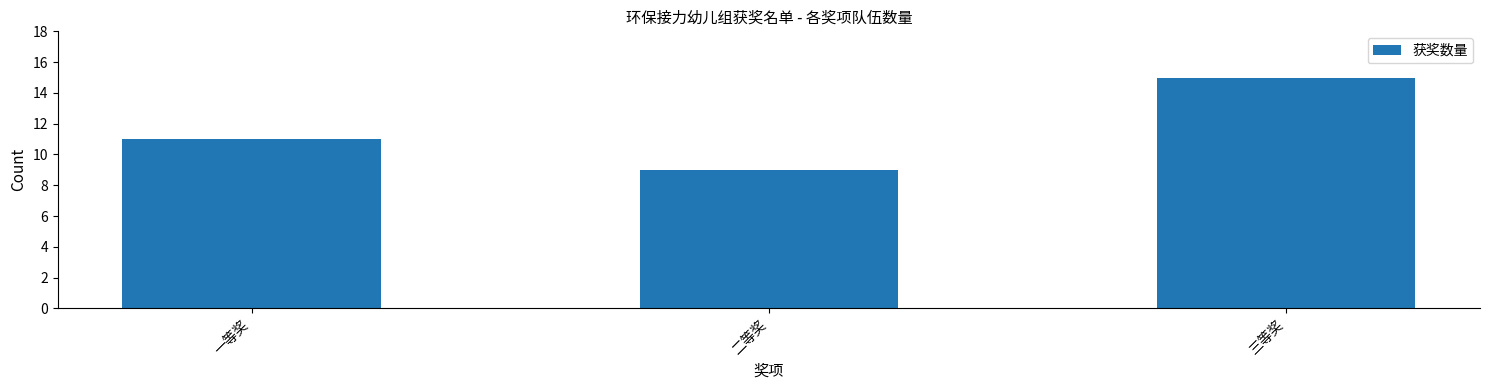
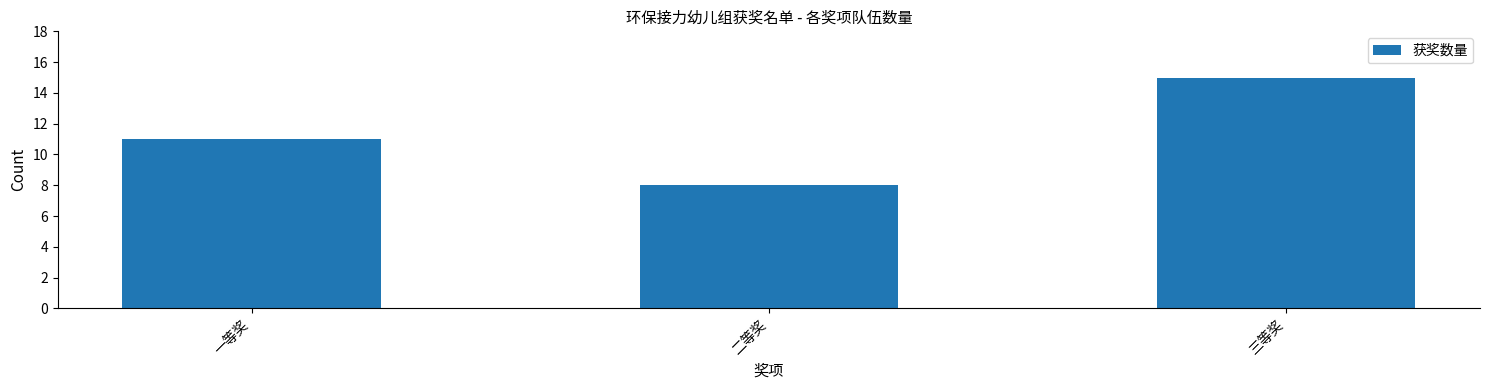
  {
    "一等奖": 11,
-   "二等奖": 9,
+   "二等奖": 8,
    "三等奖": 15
  }
